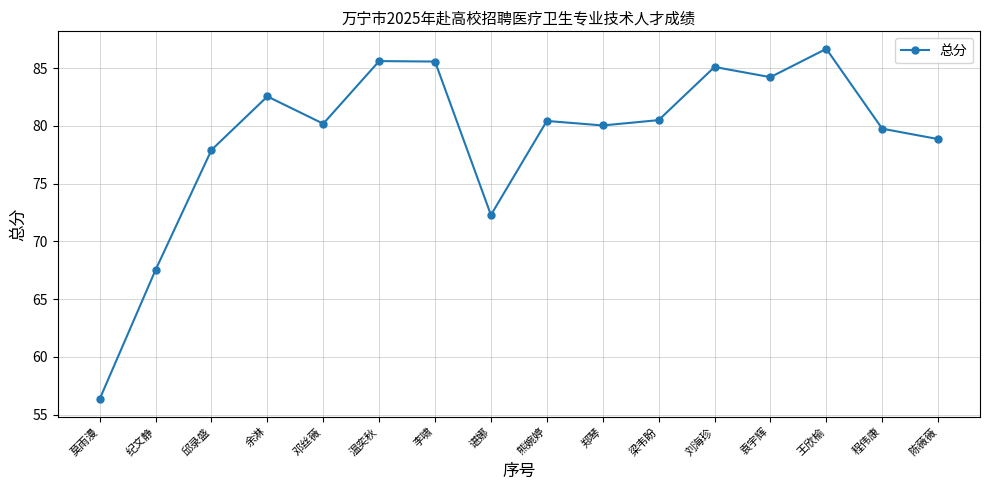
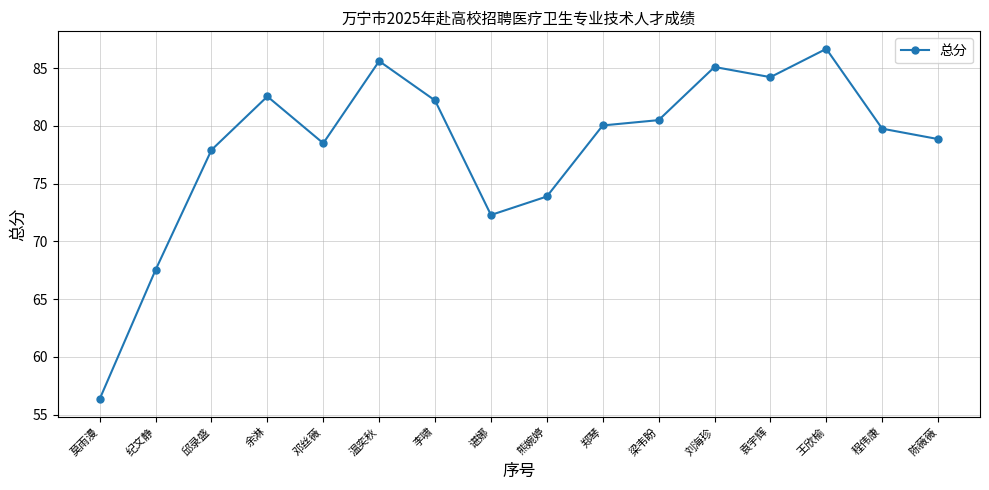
  {
    "莫雨漫": 56.4,
    "纪文静": 67.5,
    "邱录盛": 77.9,
    "余淋": 82.5,
-   "邓丝薇": 80.2,
+   "邓丝薇": 78.5,
    "温奕秋": 85.6,
-   "李啸": 85.6,
+   "李啸": 82.2,
    "谌娜": 72.3,
-   "熊婉婷": 80.4,
+   "熊婉婷": 73.9,
    "郑琴": 80.0,
    "梁韦盼": 80.5,
    "刘海珍": 85.1,
    "袁宇辉": 84.2,
    "王欣榆": 86.7,
    "程伟康": 79.8,
    "陈薇薇": 78.9
  }
